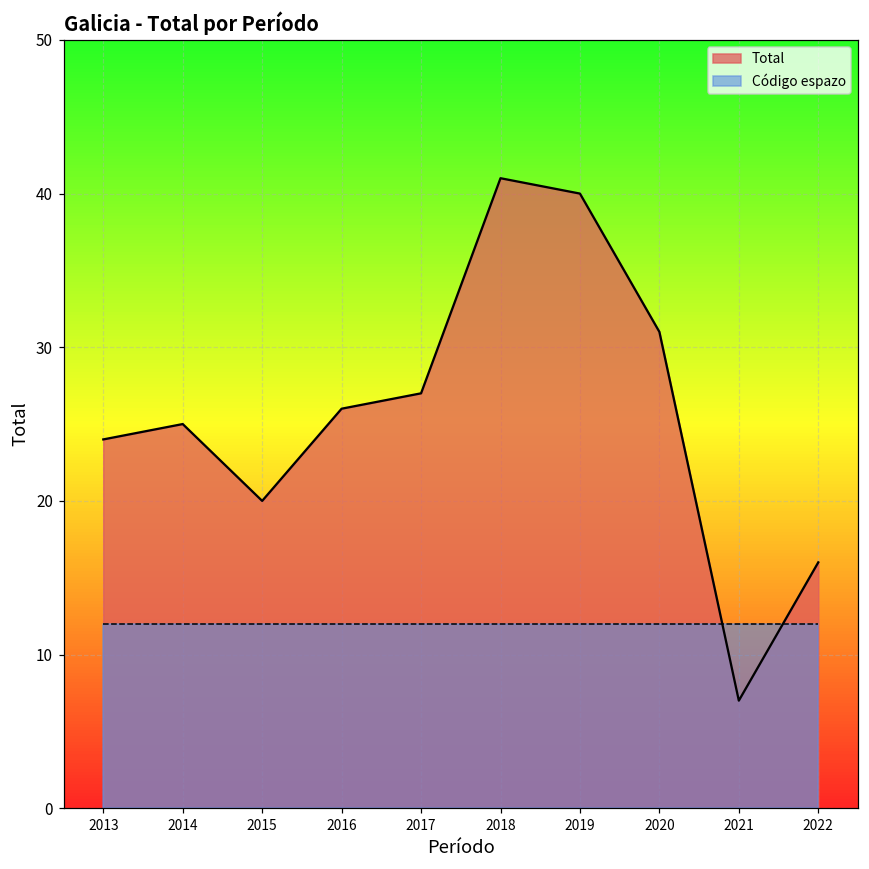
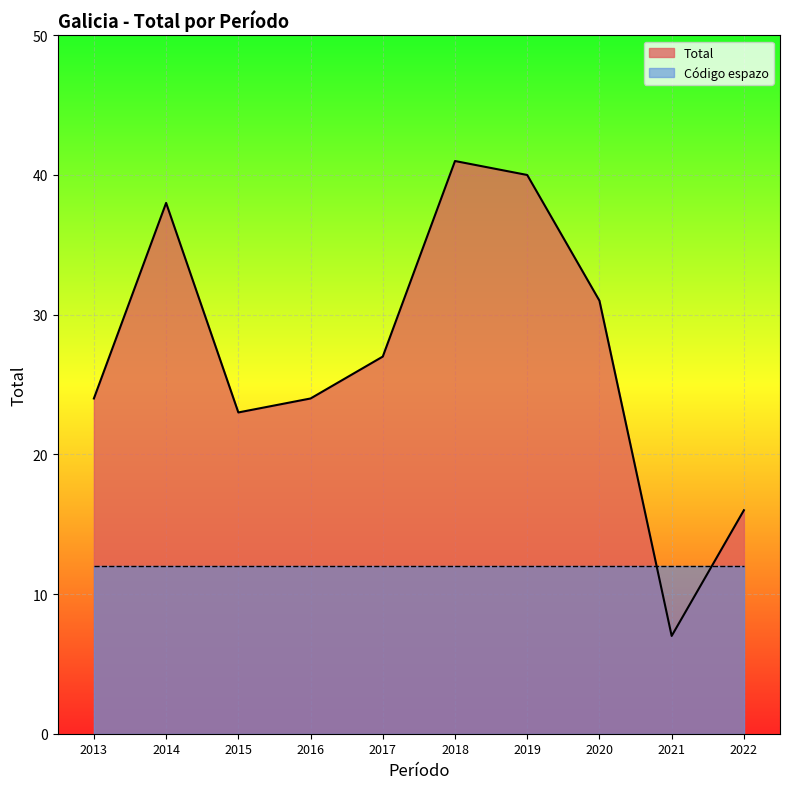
  {
    "Total": {
      "2013": 24,
-     "2014": 25,
-     "2015": 20,
-     "2016": 26,
+     "2014": 38,
+     "2015": 23,
+     "2016": 24,
      "2017": 27,
      "2018": 41,
      "2019": 40,
      "2020": 31,
      "2021": 7,
      "2022": 16
    },
    "Código espazo": {
      "2013": 12,
      "2014": 12,
      "2015": 12,
      "2016": 12,
      "2017": 12,
      "2018": 12,
      "2019": 12,
      "2020": 12,
      "2021": 12,
      "2022": 12
    }
  }
